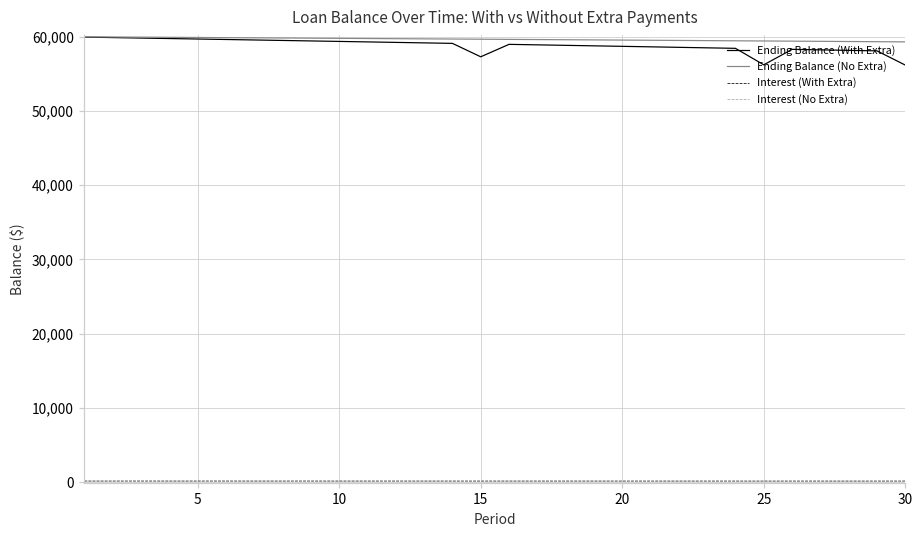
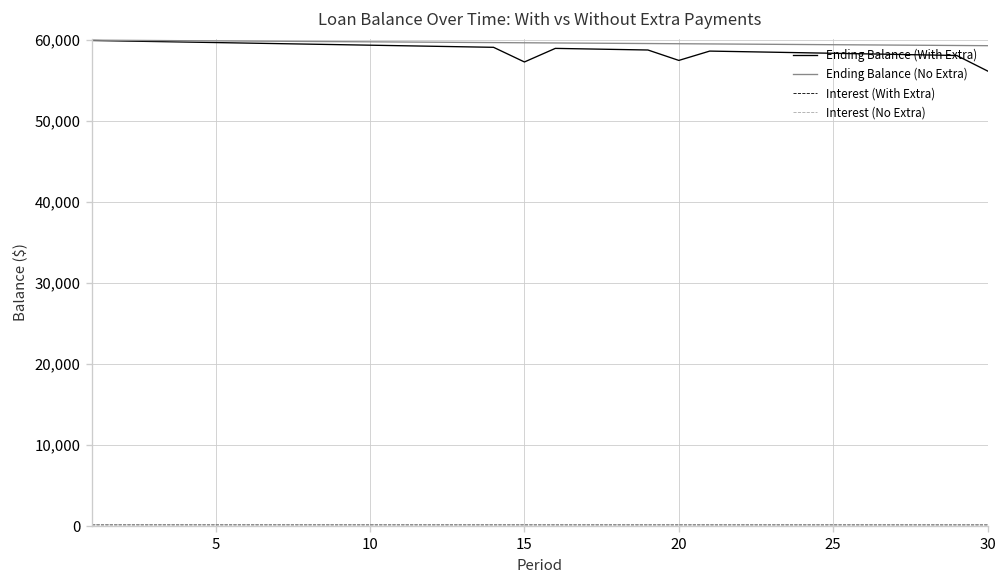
  {
    "Ending Balance (With Extra)": {
      "10": "59,000",
      "15": "57,000",
-     "20": "59,000",
-     "25": "56,000",
+     "20": "57,000",
+     "25": "58,000",
      "30": "56,000"
    }
  }
